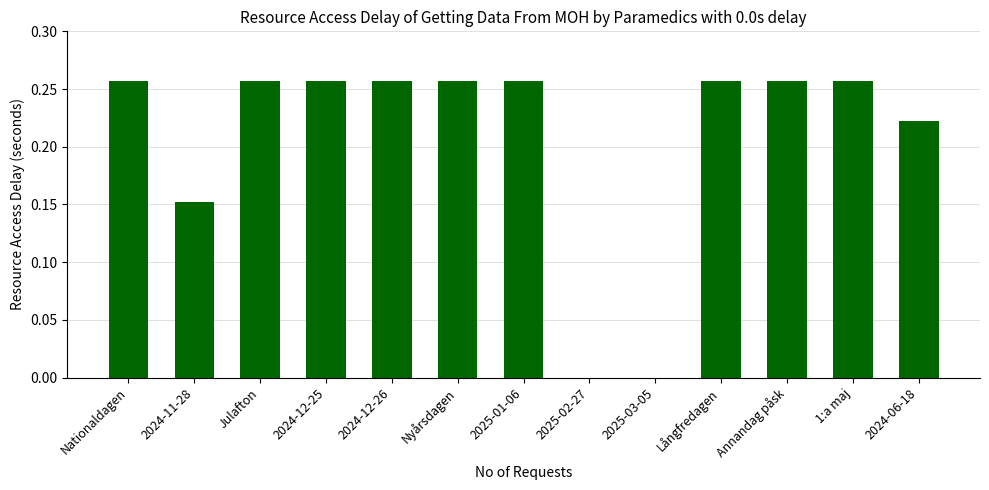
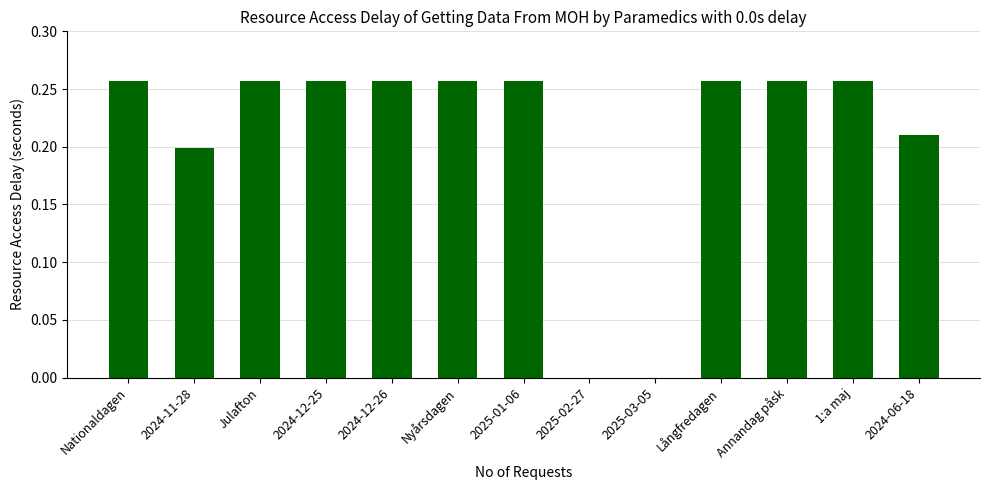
  {
    "Nationaldagen": 0.257,
-   "2024-11-28": 0.152,
+   "2024-11-28": 0.199,
    "Julafton": 0.257,
    "2024-12-25": 0.257,
    "2024-12-26": 0.257,
    "Nyårsdagen": 0.257,
    "2025-01-06": 0.257,
    "2025-02-27": 0.000,
    "2025-03-05": 0.000,
    "Långfredagen": 0.257,
    "Annandag påsk": 0.257,
    "1:a maj": 0.257,
-   "2024-06-18": 0.222
+   "2024-06-18": 0.210
  }
